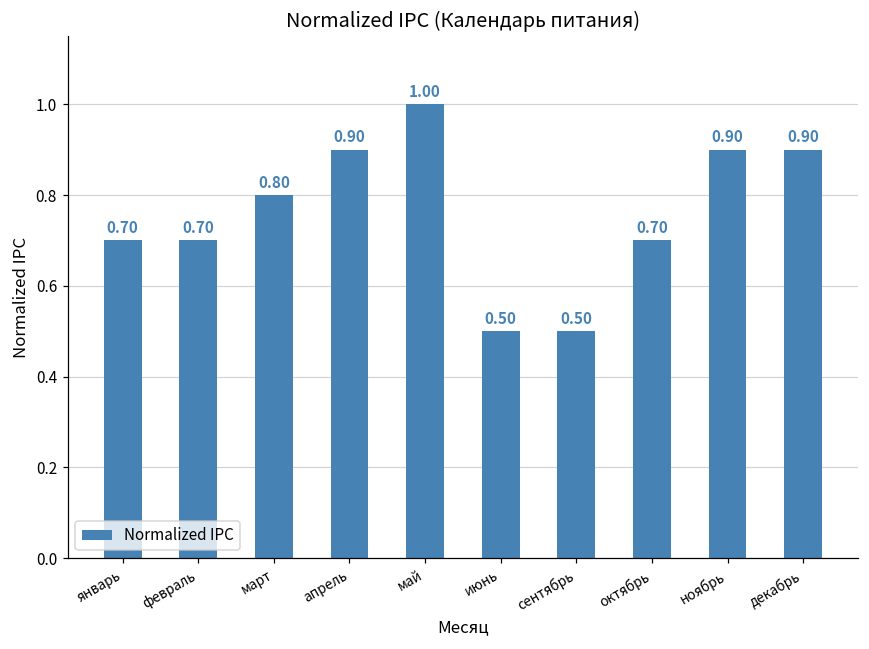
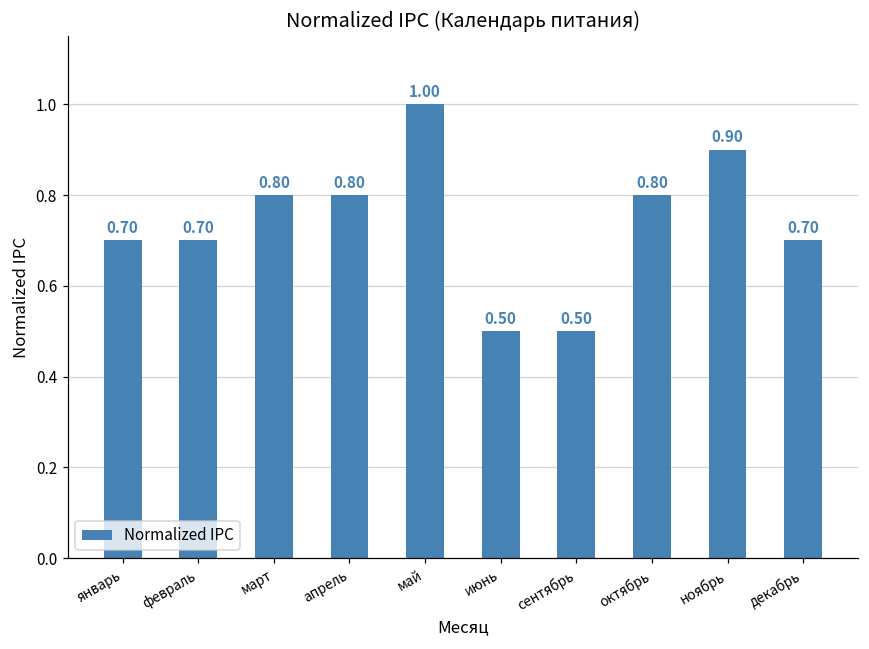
  {
    "январь": 0.70,
    "февраль": 0.70,
    "март": 0.80,
-   "апрель": 0.90,
+   "апрель": 0.80,
    "май": 1.00,
    "июнь": 0.50,
    "сентябрь": 0.50,
-   "октябрь": 0.70,
+   "октябрь": 0.80,
    "ноябрь": 0.90,
-   "декабрь": 0.90
+   "декабрь": 0.70
  }
